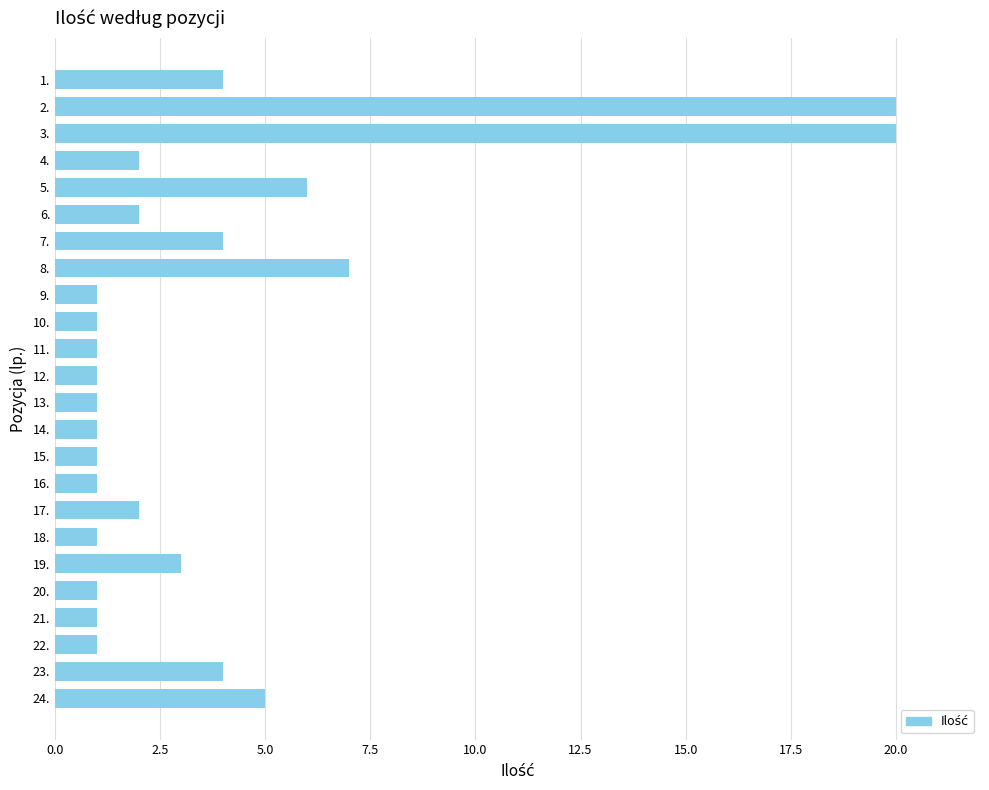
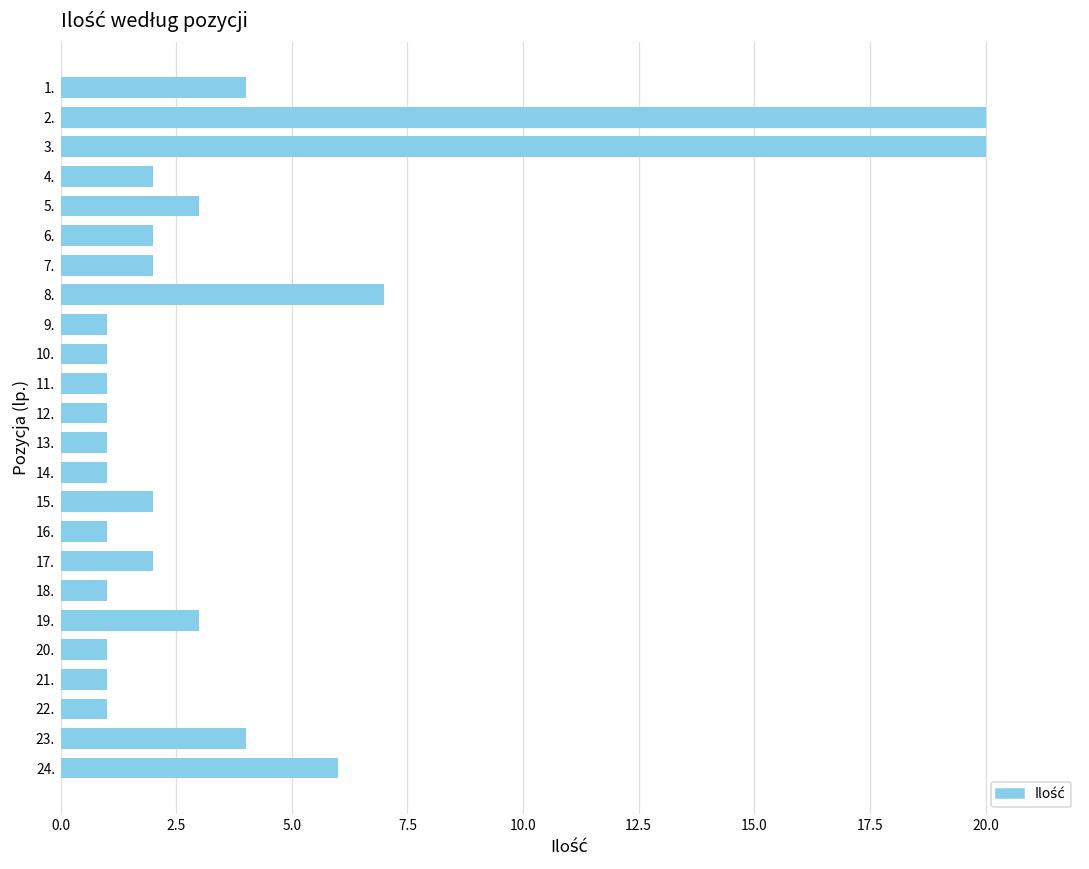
  {
    "1.": 4,
    "2.": 20,
    "3.": 20,
    "4.": 2,
-   "5.": 6,
+   "5.": 3,
    "6.": 2,
-   "7.": 4,
+   "7.": 2,
    "8.": 7,
    "9.": 1,
    "10.": 1,
    "11.": 1,
    "12.": 1,
    "13.": 1,
    "14.": 1,
-   "15.": 1,
+   "15.": 2,
    "16.": 1,
    "17.": 2,
    "18.": 1,
    "19.": 3,
    "20.": 1,
    "21.": 1,
    "22.": 1,
    "23.": 4,
-   "24.": 5
+   "24.": 6
  }
